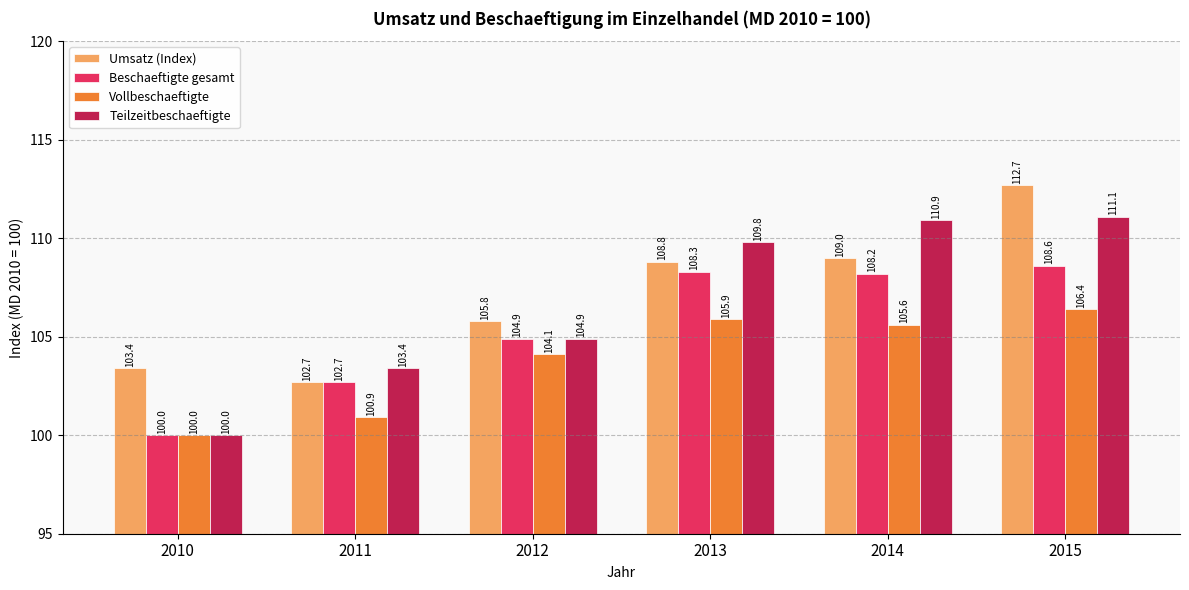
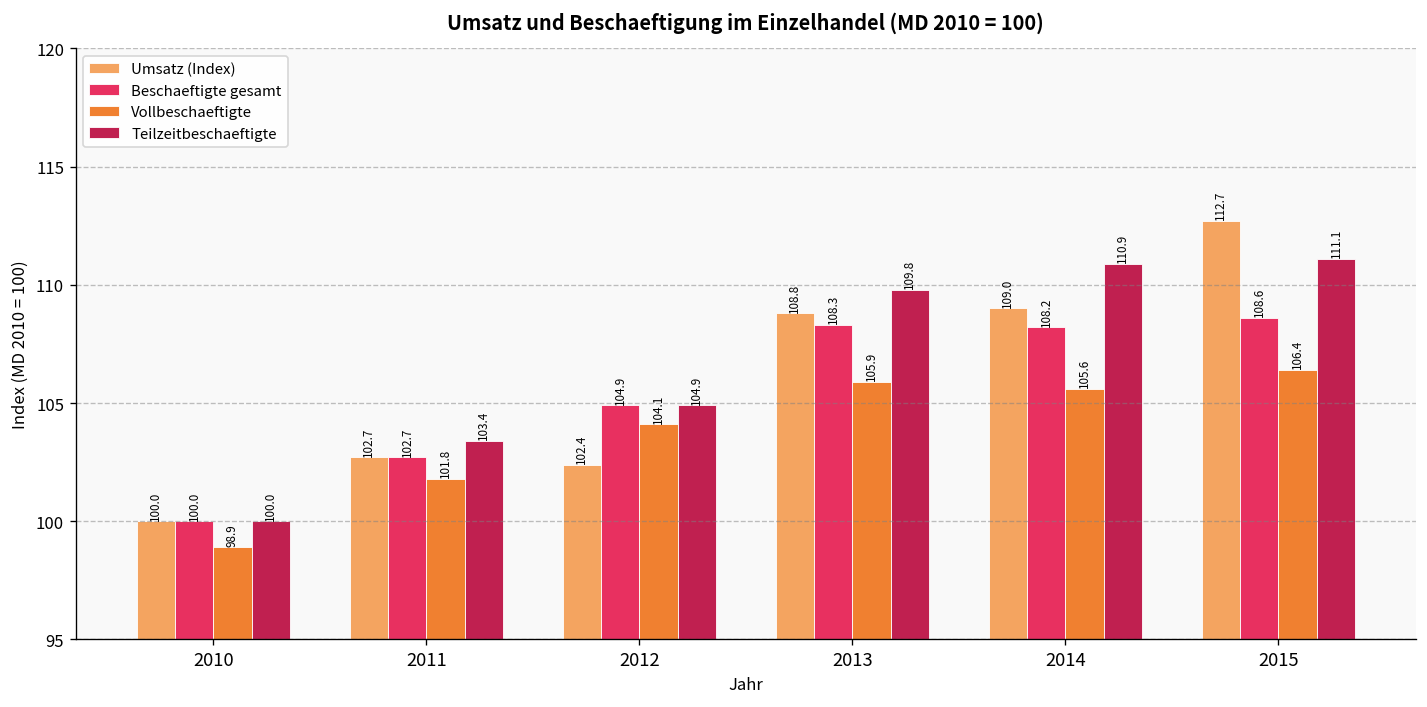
  {
    "Umsatz (Index)": {
-     "2010": 103.4,
+     "2010": 100.0,
      "2011": 102.7,
-     "2012": 105.8,
+     "2012": 102.4,
      "2013": 108.8,
      "2014": 109.0,
      "2015": 112.7
    },
    "Vollbeschaeftigte": {
-     "2010": 100.0,
-     "2011": 100.9,
+     "2010": 98.9,
+     "2011": 101.8,
      "2012": 104.1,
      "2013": 105.9,
      "2014": 105.6,
      "2015": 106.4
    }
  }
